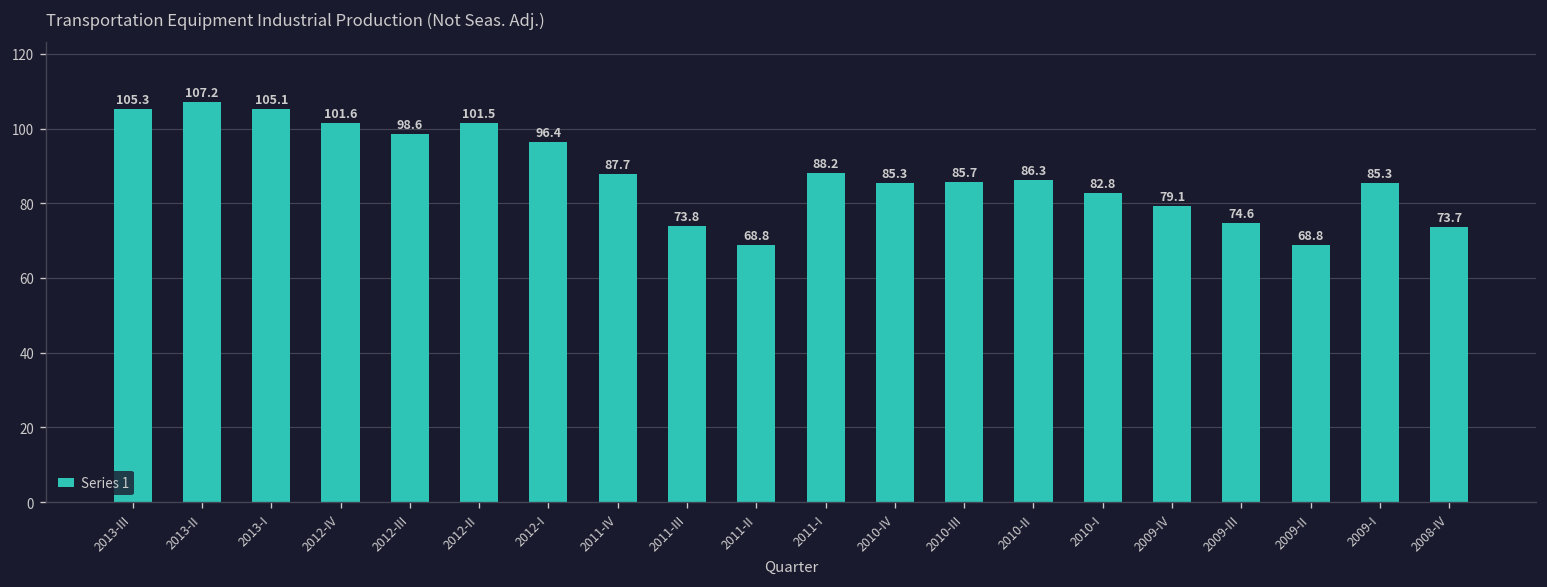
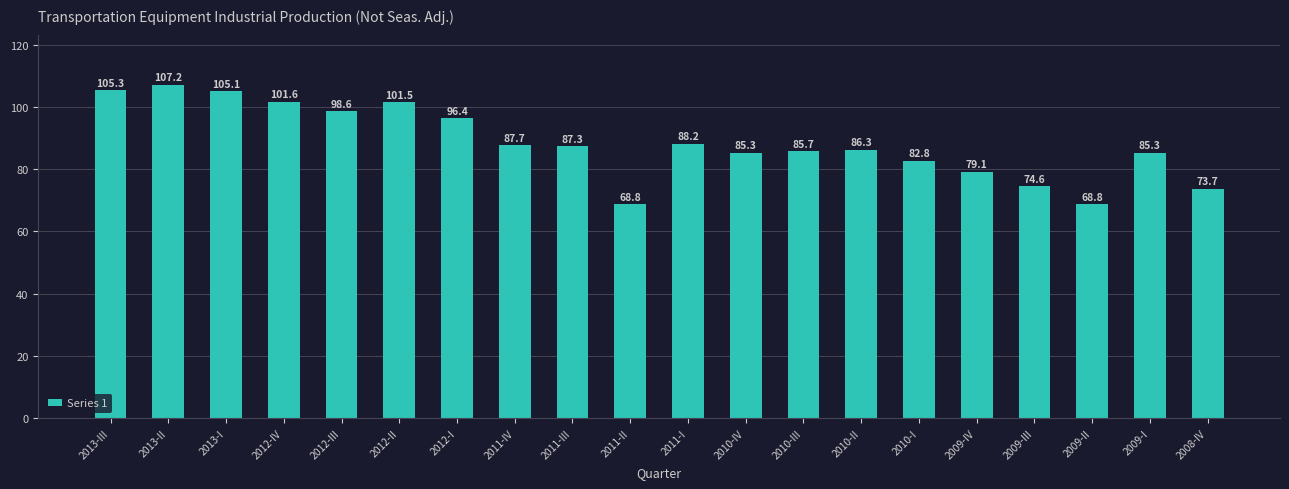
  {
    "2013-III": 105.3,
    "2013-II": 107.2,
    "2013-I": 105.1,
    "2012-IV": 101.6,
    "2012-III": 98.6,
    "2012-II": 101.5,
    "2012-I": 96.4,
    "2011-IV": 87.7,
-   "2011-III": 73.8,
+   "2011-III": 87.3,
    "2011-II": 68.8,
    "2011-I": 88.2,
    "2010-IV": 85.3,
    "2010-III": 85.7,
    "2010-II": 86.3,
    "2010-I": 82.8,
    "2009-IV": 79.1,
    "2009-III": 74.6,
    "2009-II": 68.8,
    "2009-I": 85.3,
    "2008-IV": 73.7
  }
